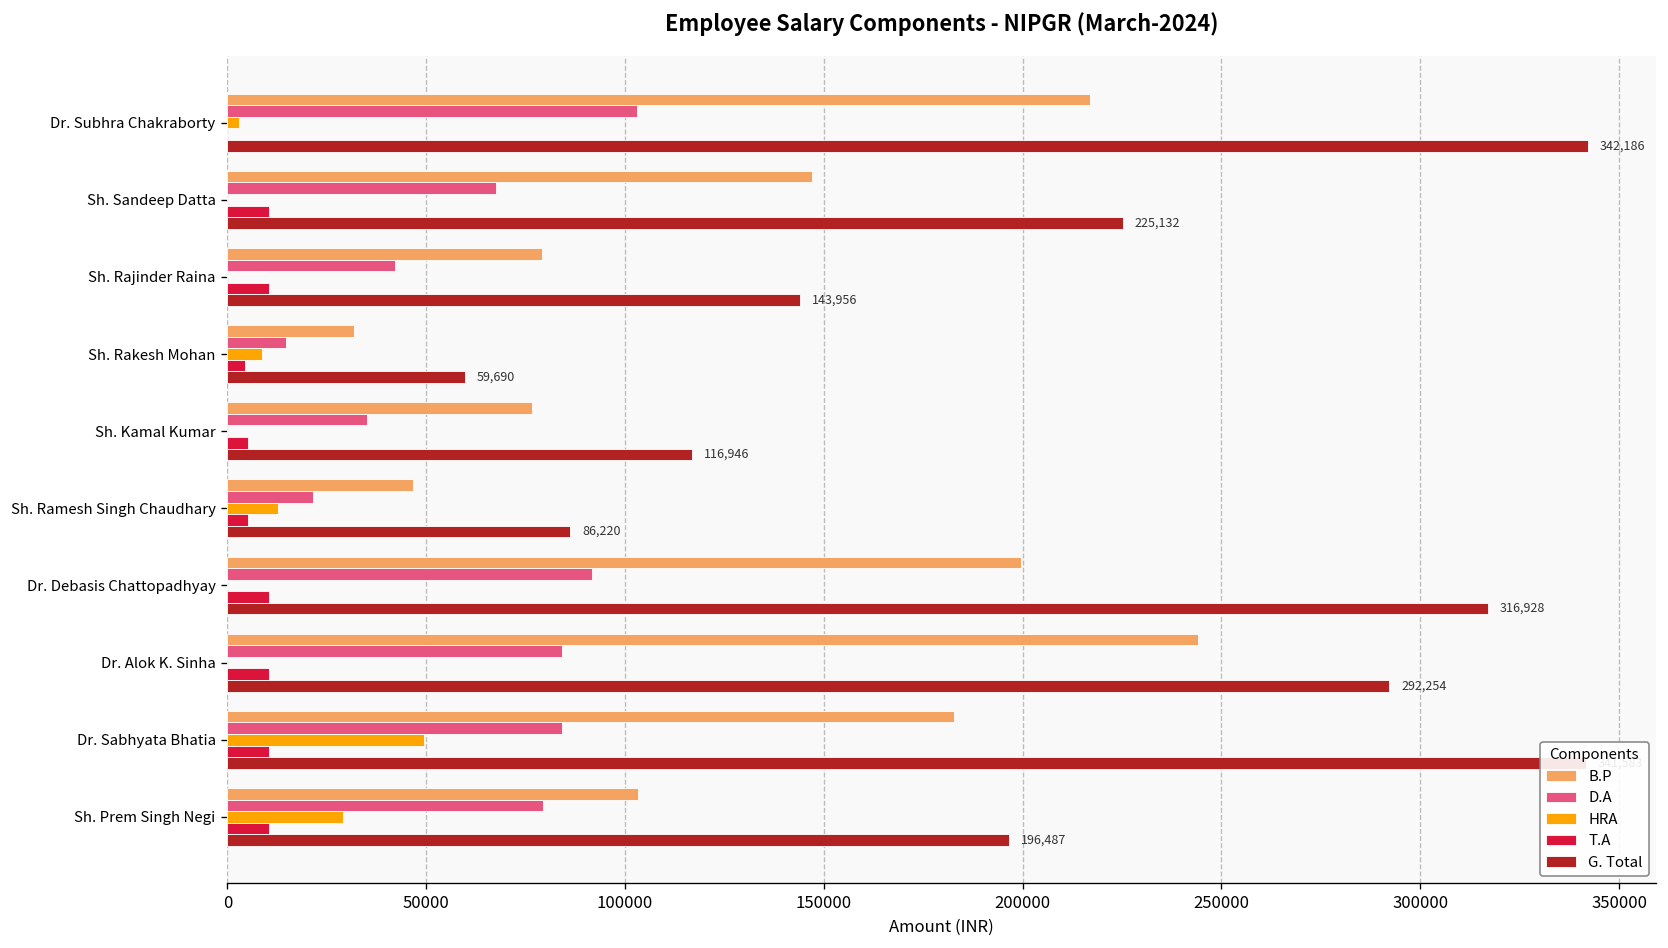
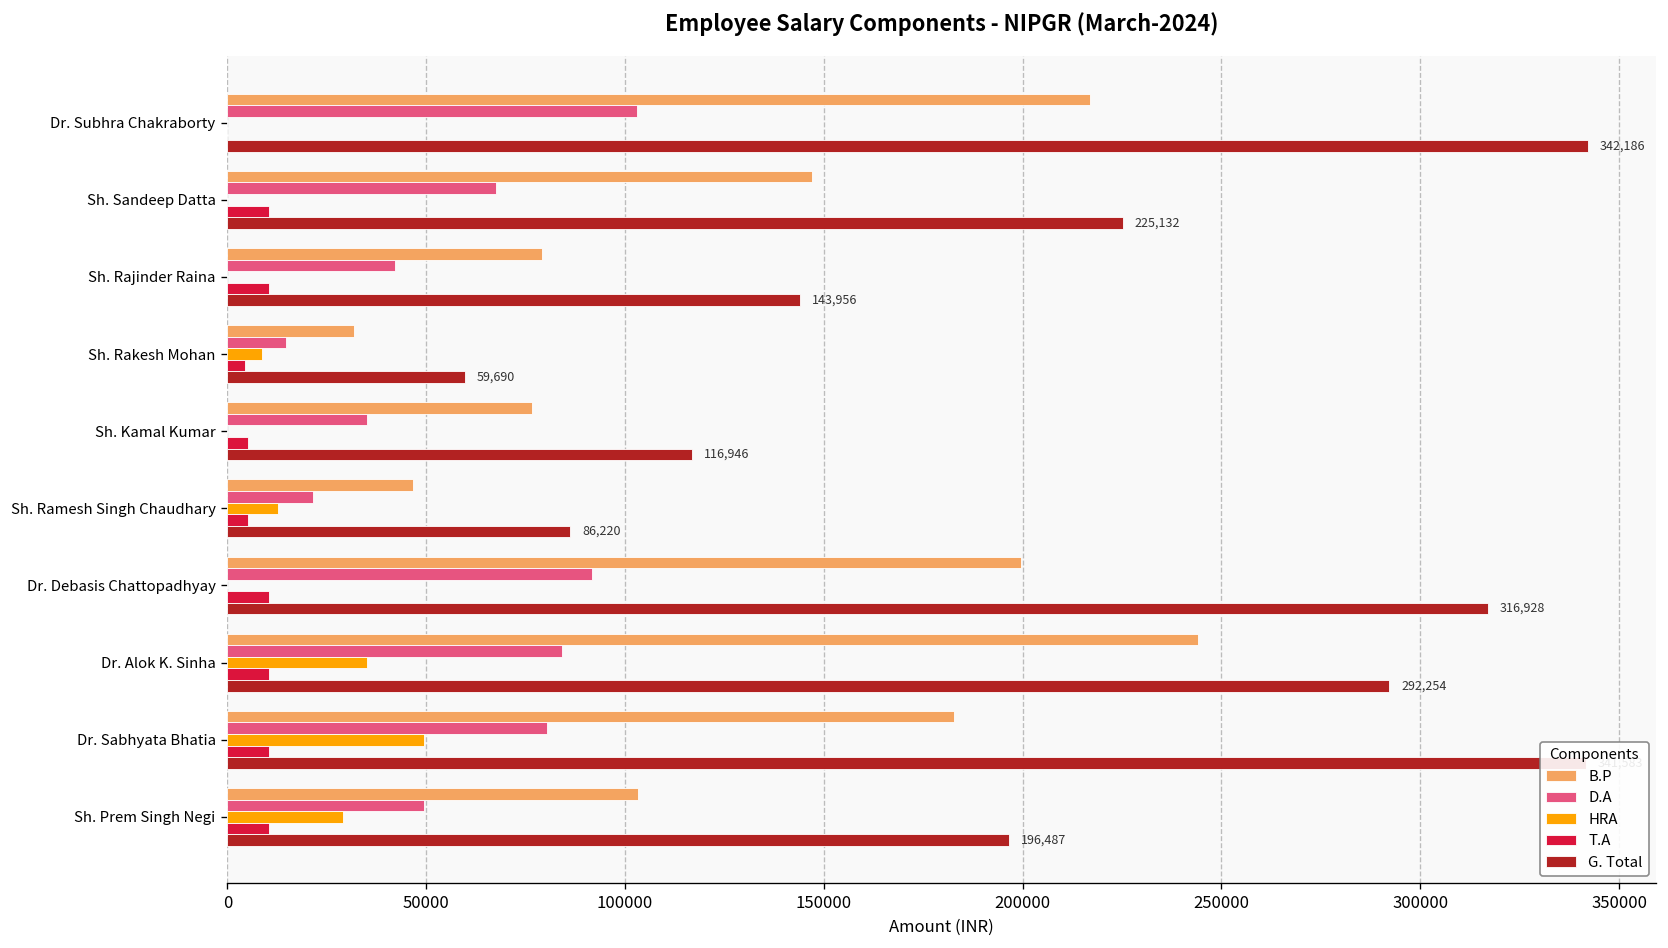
  {
    "B.P": {
      "Dr. Subhra Chakraborty": 217000,
      "Sh. Sandeep Datta": 147000,
      "Sh. Rajinder Raina": 79000,
      "Sh. Rakesh Mohan": 32000,
      "Sh. Kamal Kumar": 77000,
      "Sh. Ramesh Singh Chaudhary": 47000,
      "Dr. Debasis Chattopadhyay": 200000,
      "Dr. Alok K. Sinha": 244000,
      "Dr. Sabhyata Bhatia": 183000,
      "Sh. Prem Singh Negi": 103000
    },
    "D.A": {
      "Dr. Subhra Chakraborty": 103000,
      "Sh. Sandeep Datta": 68000,
      "Sh. Rajinder Raina": 42000,
      "Sh. Rakesh Mohan": 15000,
      "Sh. Kamal Kumar": 35000,
      "Sh. Ramesh Singh Chaudhary": 22000,
      "Dr. Debasis Chattopadhyay": 92000,
      "Dr. Alok K. Sinha": 84000,
-     "Dr. Sabhyata Bhatia": 84000,
-     "Sh. Prem Singh Negi": 79000
+     "Dr. Sabhyata Bhatia": 80000,
+     "Sh. Prem Singh Negi": 49000
    },
    "HRA": {
-     "Dr. Subhra Chakraborty": 3000,
+     "Dr. Subhra Chakraborty": 0,
      "Sh. Sandeep Datta": 0,
      "Sh. Rajinder Raina": 0,
      "Sh. Rakesh Mohan": 9000,
      "Sh. Kamal Kumar": 0,
      "Sh. Ramesh Singh Chaudhary": 13000,
      "Dr. Debasis Chattopadhyay": 0,
-     "Dr. Alok K. Sinha": 0,
+     "Dr. Alok K. Sinha": 35000,
      "Dr. Sabhyata Bhatia": 49000,
      "Sh. Prem Singh Negi": 29000
    }
  }
